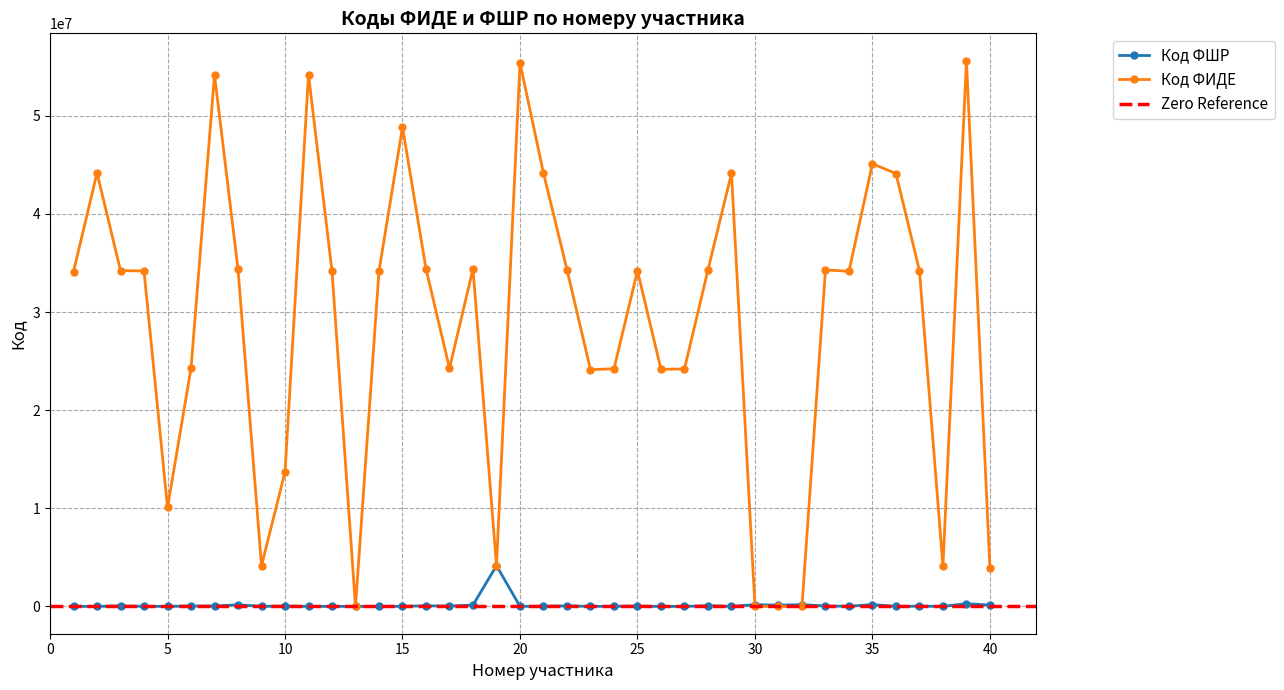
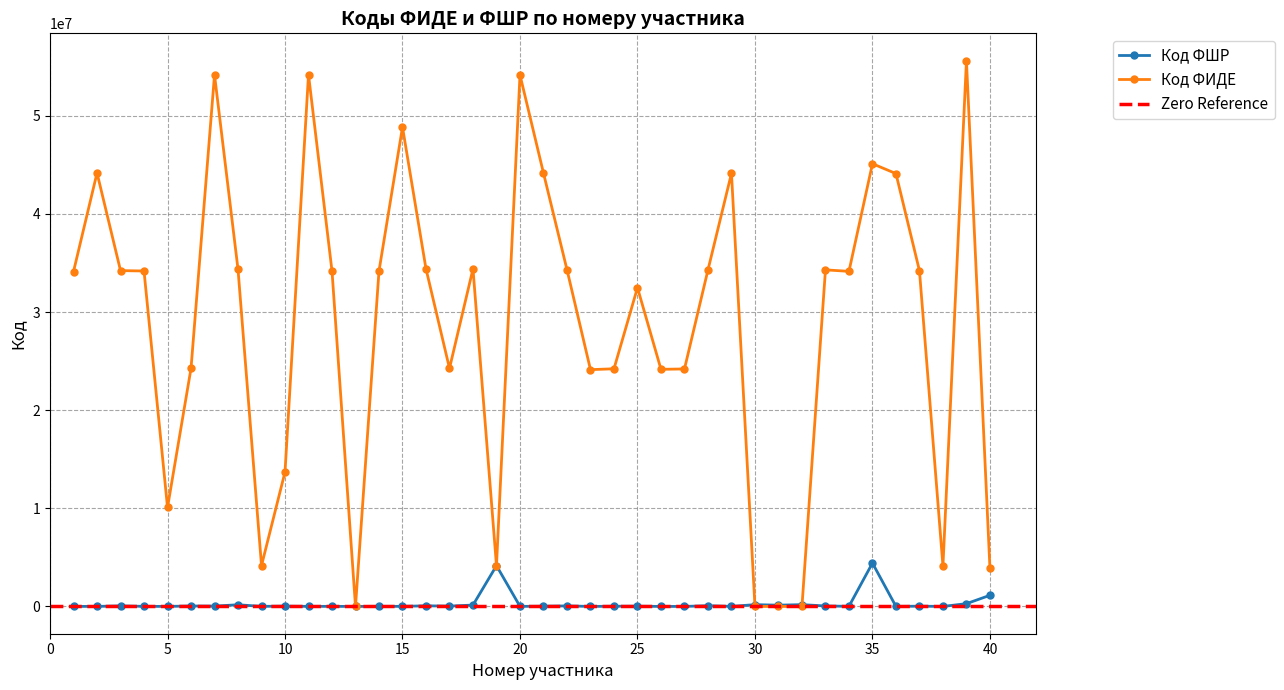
  {
    "Код ФШР": {
      "5": 0,
      "10": 0,
      "15": 0,
      "20": 0,
      "25": 0,
-     "35": 0,
-     "40": 0
+     "35": 4000000,
+     "40": 1000000
    },
    "Код ФИДЕ": {
      "5": 10000000,
      "10": 14000000,
      "15": 49000000,
-     "20": 55000000,
-     "25": 34000000,
+     "20": 54000000,
+     "25": 32000000,
      "35": 45000000,
      "40": 4000000
    }
  }
